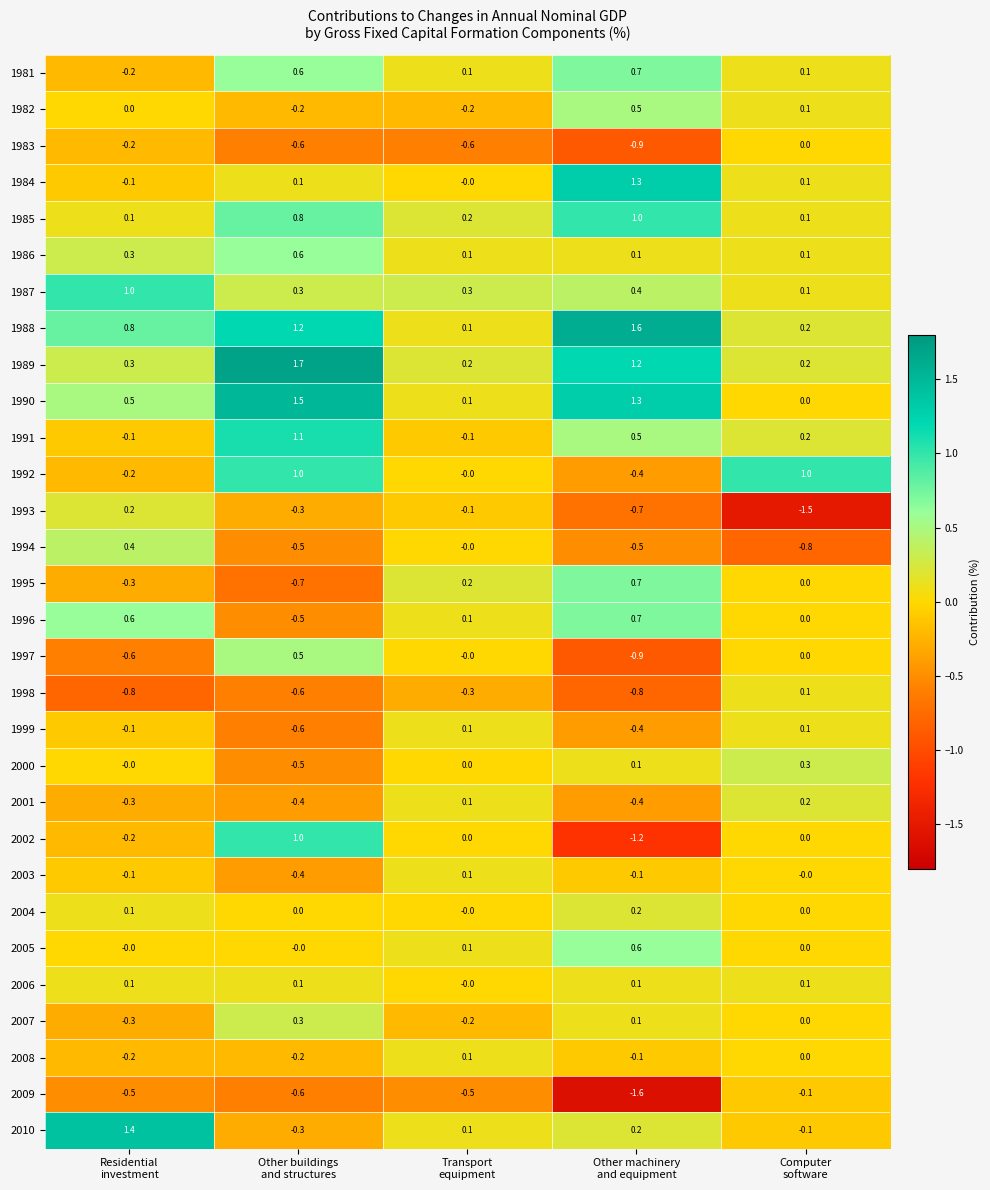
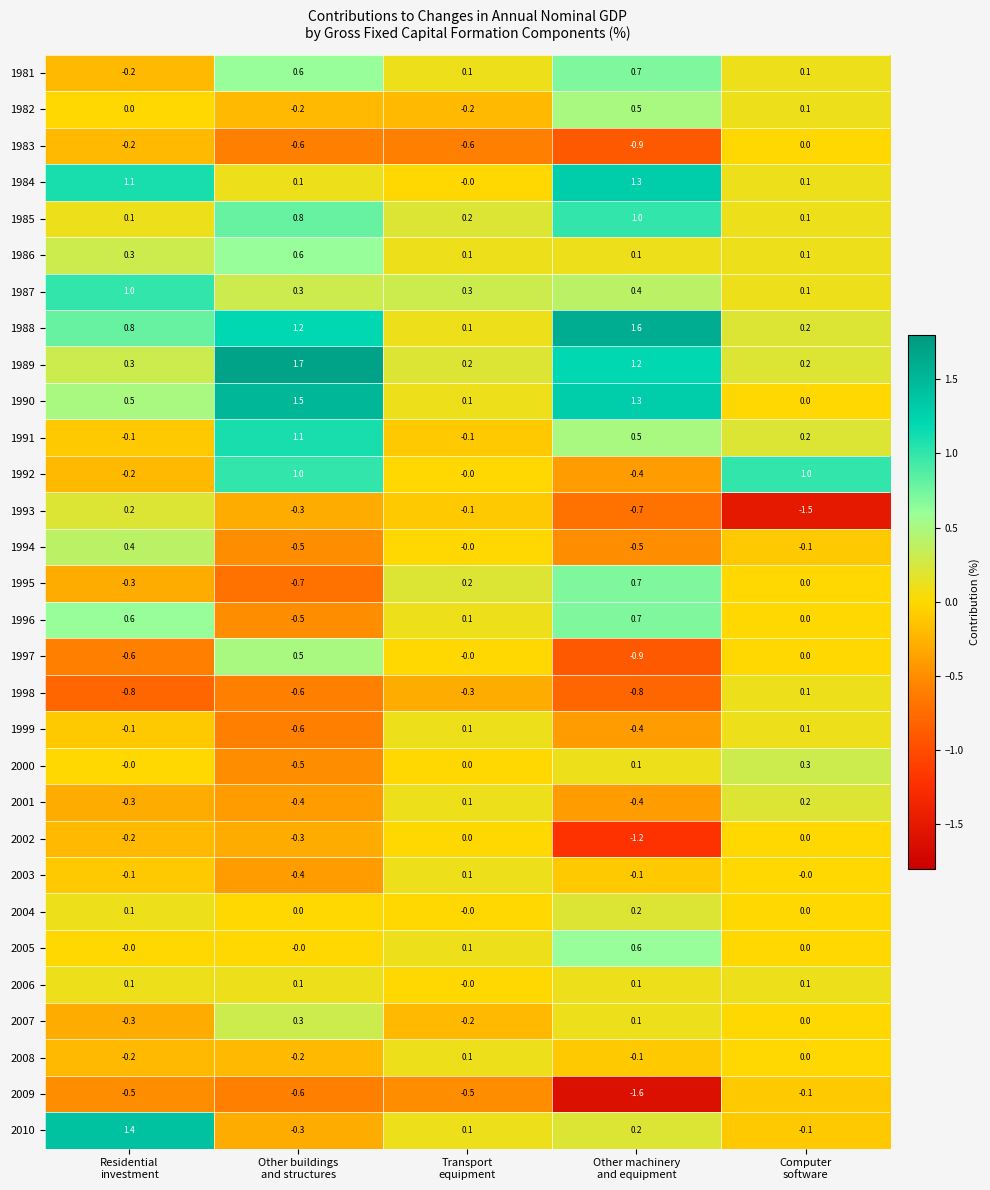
  {
    "1981": {
      "Residential investment": -0.2,
      "Other buildings and structures": 0.6,
      "Transport equipment": 0.1,
      "Other machinery and equipment": 0.7,
      "Computer software": 0.1
    },
    "1982": {
      "Residential investment": 0.0,
      "Other buildings and structures": -0.2,
      "Transport equipment": -0.2,
      "Other machinery and equipment": 0.5,
      "Computer software": 0.1
    },
    "1983": {
      "Residential investment": -0.2,
      "Other buildings and structures": -0.6,
      "Transport equipment": -0.6,
      "Other machinery and equipment": -0.9,
      "Computer software": 0.0
    },
    "1984": {
-     "Residential investment": -0.1,
+     "Residential investment": 1.1,
      "Other buildings and structures": 0.1,
      "Transport equipment": -0.0,
      "Other machinery and equipment": 1.3,
      "Computer software": 0.1
    },
    "1985": {
      "Residential investment": 0.1,
      "Other buildings and structures": 0.8,
      "Transport equipment": 0.2,
      "Other machinery and equipment": 1.0,
      "Computer software": 0.1
    },
    "1986": {
      "Residential investment": 0.3,
      "Other buildings and structures": 0.6,
      "Transport equipment": 0.1,
      "Other machinery and equipment": 0.1,
      "Computer software": 0.1
    },
    "1987": {
      "Residential investment": 1.0,
      "Other buildings and structures": 0.3,
      "Transport equipment": 0.3,
      "Other machinery and equipment": 0.4,
      "Computer software": 0.1
    },
    "1988": {
      "Residential investment": 0.8,
      "Other buildings and structures": 1.2,
      "Transport equipment": 0.1,
      "Other machinery and equipment": 1.6,
      "Computer software": 0.2
    },
    "1989": {
      "Residential investment": 0.3,
      "Other buildings and structures": 1.7,
      "Transport equipment": 0.2,
      "Other machinery and equipment": 1.2,
      "Computer software": 0.2
    },
    "1990": {
      "Residential investment": 0.5,
      "Other buildings and structures": 1.5,
      "Transport equipment": 0.1,
      "Other machinery and equipment": 1.3,
      "Computer software": 0.0
    },
    "1991": {
      "Residential investment": -0.1,
      "Other buildings and structures": 1.1,
      "Transport equipment": -0.1,
      "Other machinery and equipment": 0.5,
      "Computer software": 0.2
    },
    "1992": {
      "Residential investment": -0.2,
      "Other buildings and structures": 1.0,
      "Transport equipment": -0.0,
      "Other machinery and equipment": -0.4,
      "Computer software": 1.0
    },
    "1993": {
      "Residential investment": 0.2,
      "Other buildings and structures": -0.3,
      "Transport equipment": -0.1,
      "Other machinery and equipment": -0.7,
      "Computer software": -1.5
    },
    "1994": {
      "Residential investment": 0.4,
      "Other buildings and structures": -0.5,
      "Transport equipment": -0.0,
      "Other machinery and equipment": -0.5,
-     "Computer software": -0.8
+     "Computer software": -0.1
    },
    "1995": {
      "Residential investment": -0.3,
      "Other buildings and structures": -0.7,
      "Transport equipment": 0.2,
      "Other machinery and equipment": 0.7,
      "Computer software": 0.0
    },
    "1996": {
      "Residential investment": 0.6,
      "Other buildings and structures": -0.5,
      "Transport equipment": 0.1,
      "Other machinery and equipment": 0.7,
      "Computer software": 0.0
    },
    "1997": {
      "Residential investment": -0.6,
      "Other buildings and structures": 0.5,
      "Transport equipment": -0.0,
      "Other machinery and equipment": -0.9,
      "Computer software": 0.0
    },
    "1998": {
      "Residential investment": -0.8,
      "Other buildings and structures": -0.6,
      "Transport equipment": -0.3,
      "Other machinery and equipment": -0.8,
      "Computer software": 0.1
    },
    "1999": {
      "Residential investment": -0.1,
      "Other buildings and structures": -0.6,
      "Transport equipment": 0.1,
      "Other machinery and equipment": -0.4,
      "Computer software": 0.1
    },
    "2000": {
      "Residential investment": -0.0,
      "Other buildings and structures": -0.5,
      "Transport equipment": 0.0,
      "Other machinery and equipment": 0.1,
      "Computer software": 0.3
    },
    "2001": {
      "Residential investment": -0.3,
      "Other buildings and structures": -0.4,
      "Transport equipment": 0.1,
      "Other machinery and equipment": -0.4,
      "Computer software": 0.2
    },
    "2002": {
      "Residential investment": -0.2,
-     "Other buildings and structures": 1.0,
+     "Other buildings and structures": -0.3,
      "Transport equipment": 0.0,
      "Other machinery and equipment": -1.2,
      "Computer software": 0.0
    },
    "2003": {
      "Residential investment": -0.1,
      "Other buildings and structures": -0.4,
      "Transport equipment": 0.1,
      "Other machinery and equipment": -0.1,
      "Computer software": -0.0
    },
    "2004": {
      "Residential investment": 0.1,
      "Other buildings and structures": 0.0,
      "Transport equipment": -0.0,
      "Other machinery and equipment": 0.2,
      "Computer software": 0.0
    },
    "2005": {
      "Residential investment": -0.0,
      "Other buildings and structures": -0.0,
      "Transport equipment": 0.1,
      "Other machinery and equipment": 0.6,
      "Computer software": 0.0
    },
    "2006": {
      "Residential investment": 0.1,
      "Other buildings and structures": 0.1,
      "Transport equipment": -0.0,
      "Other machinery and equipment": 0.1,
      "Computer software": 0.1
    },
    "2007": {
      "Residential investment": -0.3,
      "Other buildings and structures": 0.3,
      "Transport equipment": -0.2,
      "Other machinery and equipment": 0.1,
      "Computer software": 0.0
    },
    "2008": {
      "Residential investment": -0.2,
      "Other buildings and structures": -0.2,
      "Transport equipment": 0.1,
      "Other machinery and equipment": -0.1,
      "Computer software": 0.0
    },
    "2009": {
      "Residential investment": -0.5,
      "Other buildings and structures": -0.6,
      "Transport equipment": -0.5,
      "Other machinery and equipment": -1.6,
      "Computer software": -0.1
    },
    "2010": {
      "Residential investment": 1.4,
      "Other buildings and structures": -0.3,
      "Transport equipment": 0.1,
      "Other machinery and equipment": 0.2,
      "Computer software": -0.1
    }
  }
